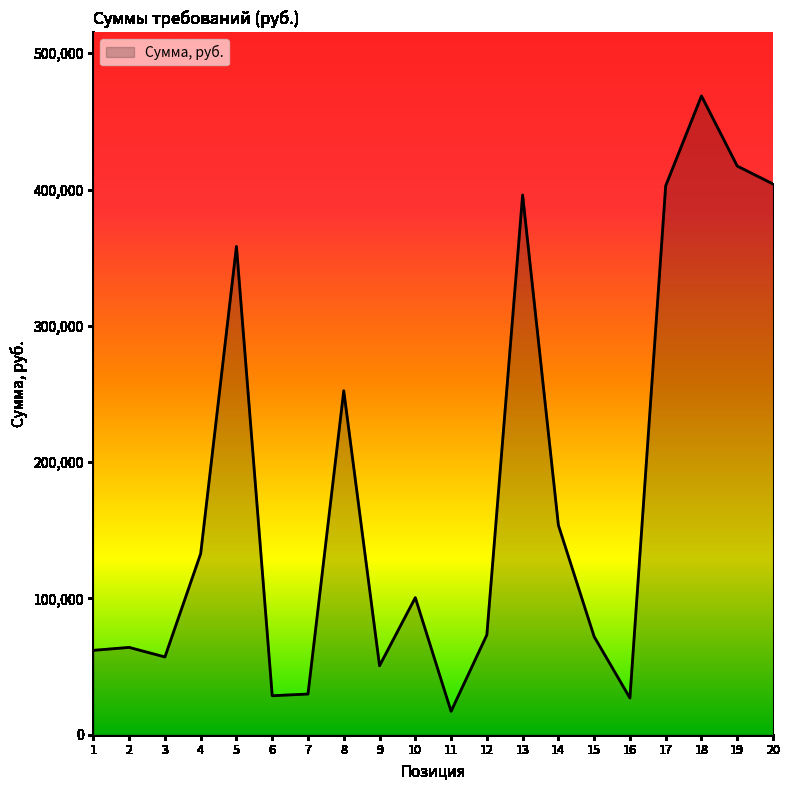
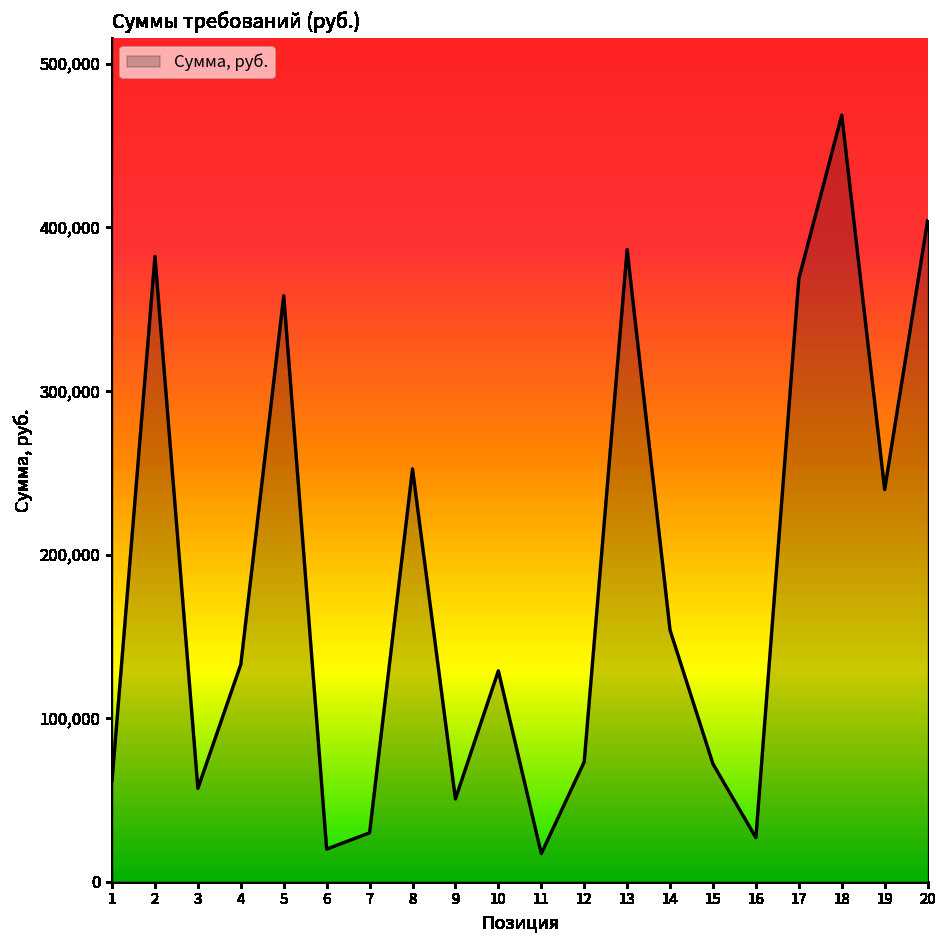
  {
    "1": "62,000",
-   "2": "64,000",
+   "2": "382,000",
    "3": "57,000",
    "4": "133,000",
    "5": "358,000",
-   "6": "29,000",
+   "6": "20,000",
    "7": "30,000",
    "8": "252,000",
    "9": "51,000",
-   "10": "101,000",
+   "10": "129,000",
    "11": "17,000",
    "12": "73,000",
-   "13": "396,000",
+   "13": "387,000",
    "14": "154,000",
    "15": "72,000",
    "16": "27,000",
-   "17": "403,000",
+   "17": "369,000",
    "18": "469,000",
-   "19": "417,000",
+   "19": "240,000",
    "20": "404,000"
  }
